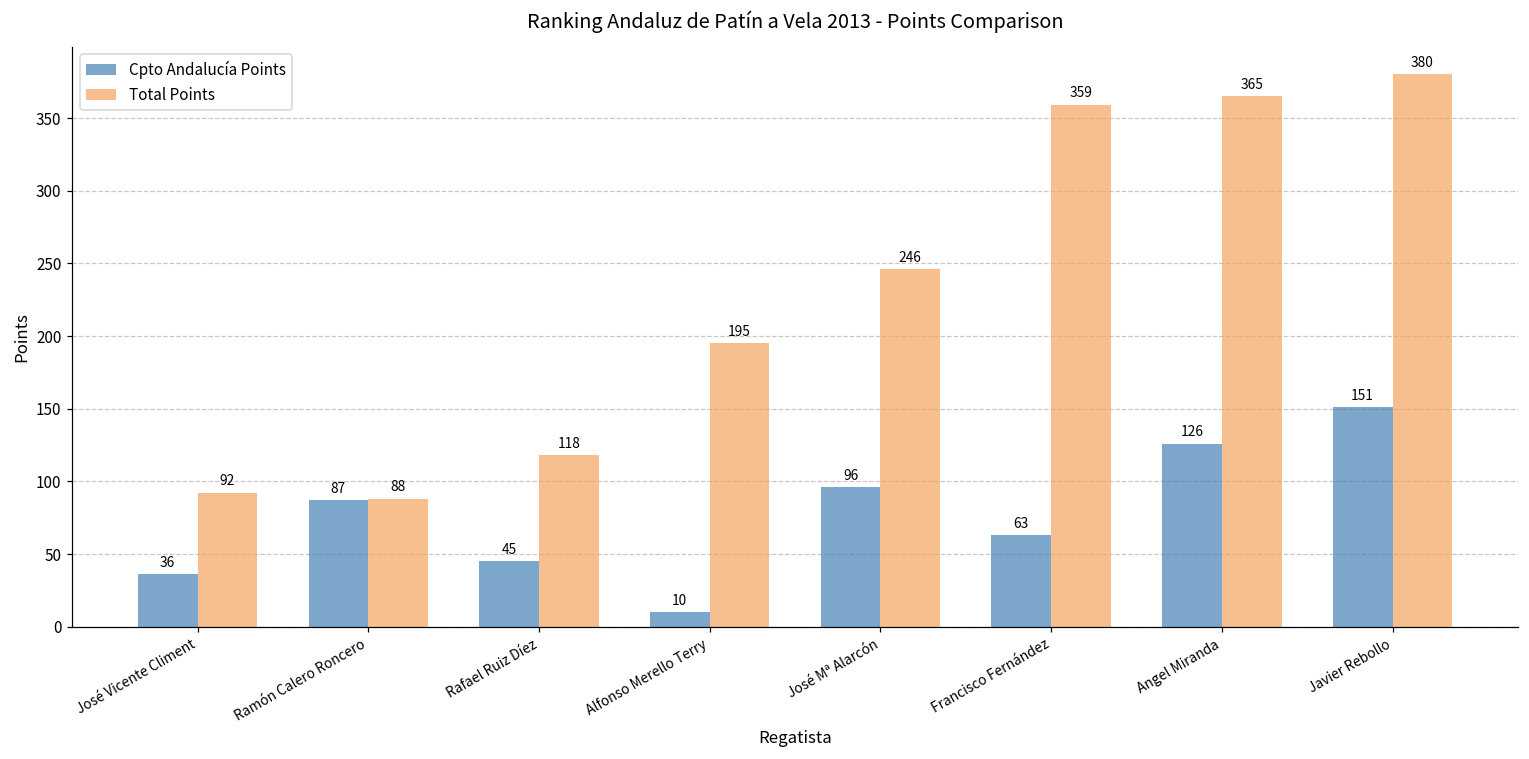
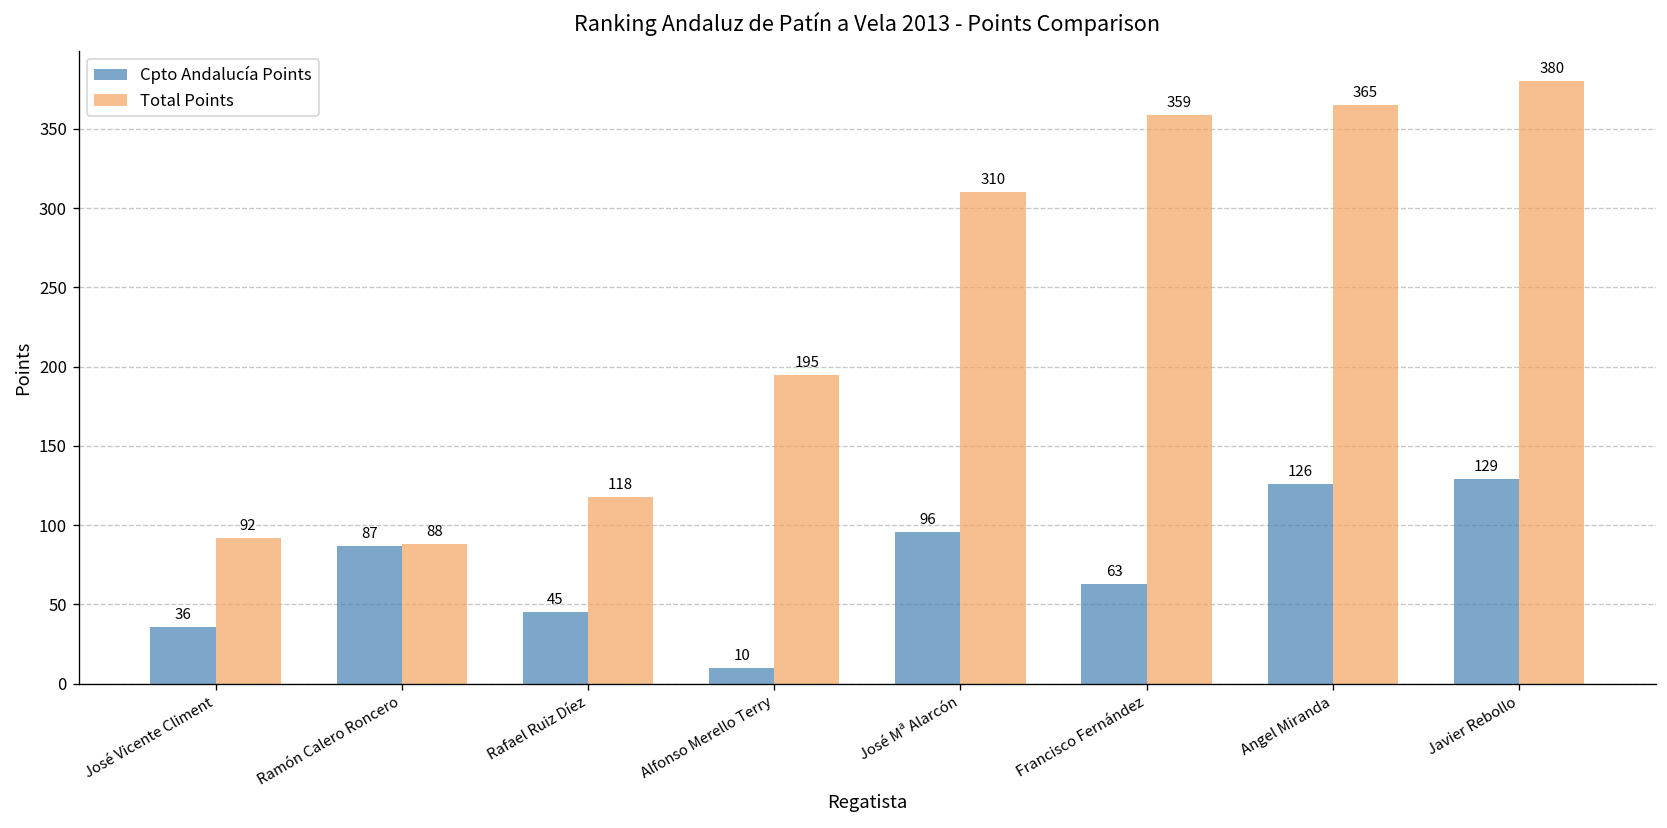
  {
    "Cpto Andalucía Points": {
      "José Vicente Climent": 36,
      "Ramón Calero Roncero": 87,
      "Rafael Ruiz Díez": 45,
      "Alfonso Merello Terry": 10,
      "José Mª Alarcón": 96,
      "Francisco Fernández": 63,
      "Angel Miranda": 126,
-     "Javier Rebollo": 151
+     "Javier Rebollo": 129
    },
    "Total Points": {
      "José Vicente Climent": 92,
      "Ramón Calero Roncero": 88,
      "Rafael Ruiz Díez": 118,
      "Alfonso Merello Terry": 195,
-     "José Mª Alarcón": 246,
+     "José Mª Alarcón": 310,
      "Francisco Fernández": 359,
      "Angel Miranda": 365,
      "Javier Rebollo": 380
    }
  }
